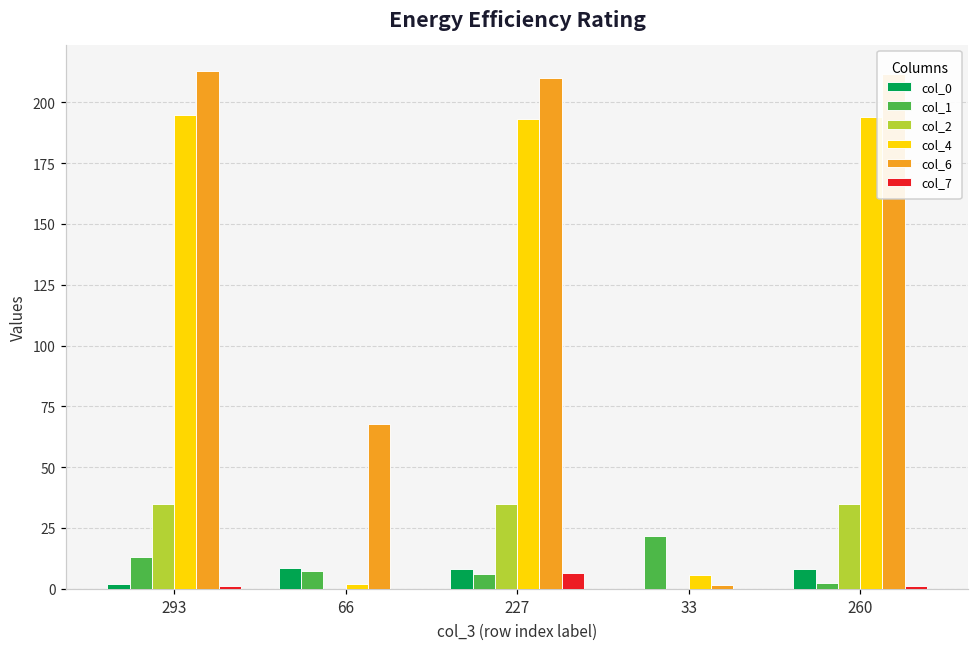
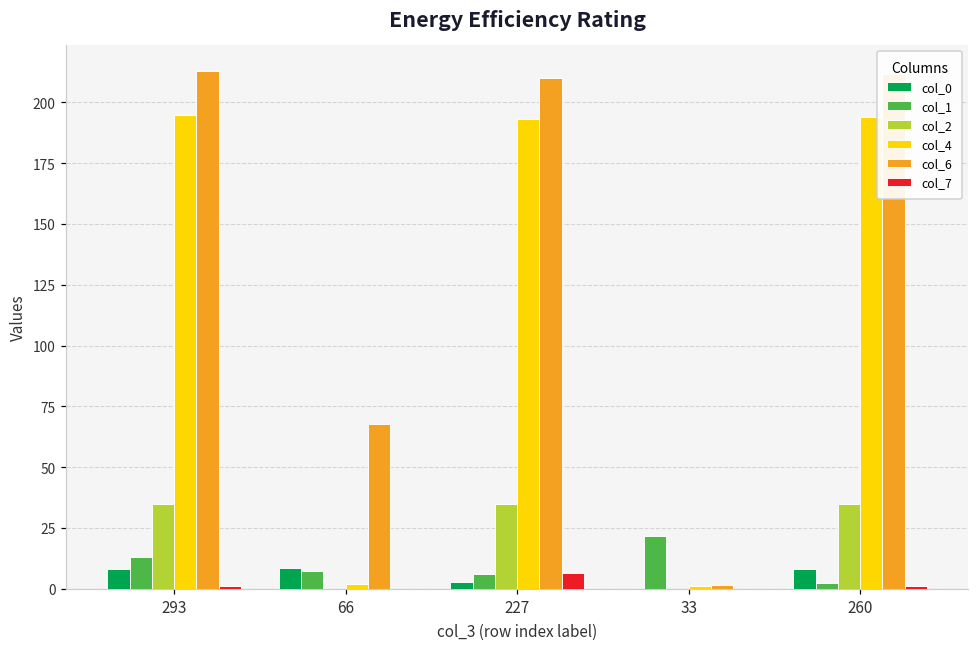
  {
    "col_0": {
-     "293": 2,
+     "293": 8,
      "66": 9,
-     "227": 8,
+     "227": 3,
      "260": 8
    },
    "col_1": {
      "293": 13,
      "66": 7,
      "227": 6,
      "33": 22,
      "260": 3
    },
    "col_2": {
      "293": 35,
      "227": 35,
      "260": 35
    },
    "col_4": {
      "293": 195,
      "66": 2,
      "227": 193,
-     "33": 6,
+     "33": 1,
      "260": 194
    },
    "col_6": {
      "293": 213,
      "66": 68,
      "227": 210,
      "33": 2
    },
    "col_7": {
      "227": 7
    }
  }
